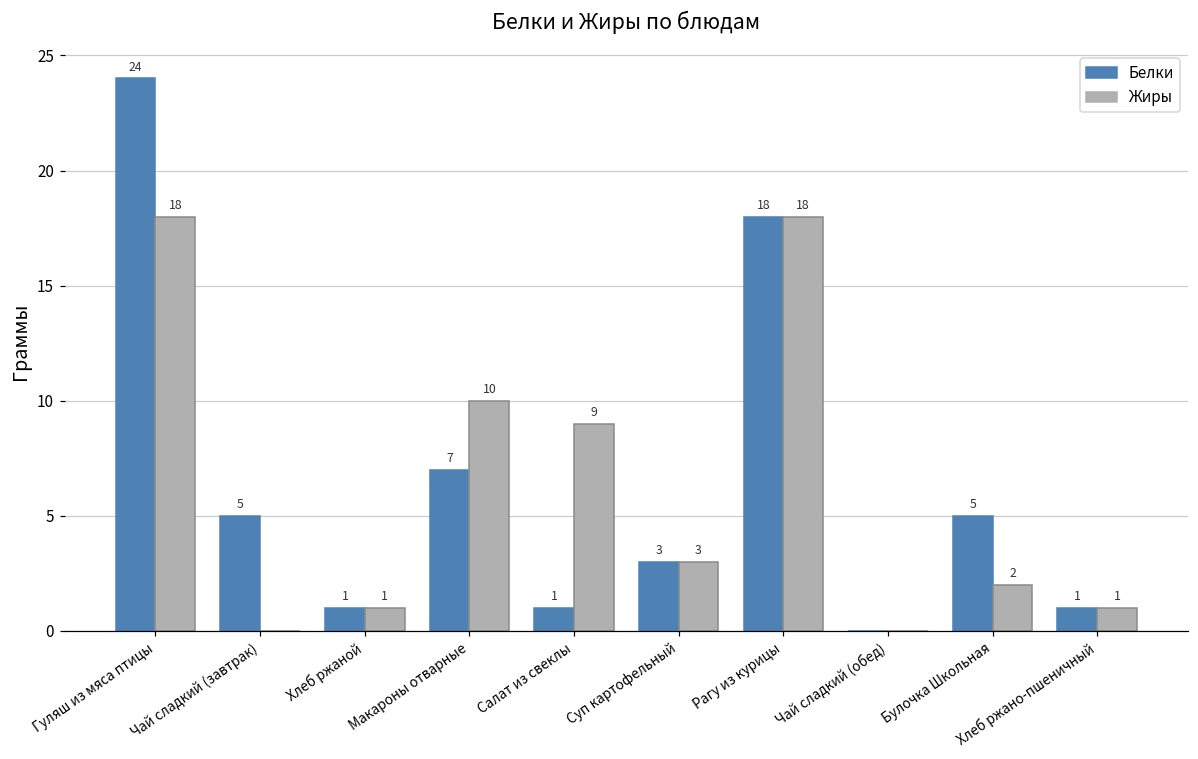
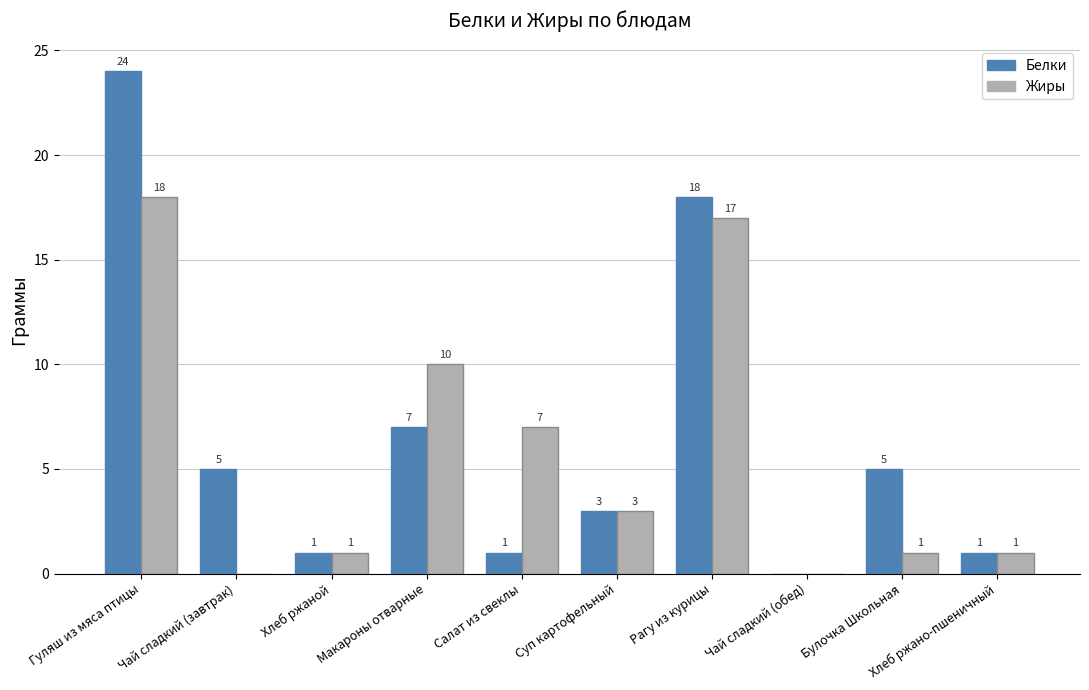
  {
    "Белки": {
      "Гуляш из мяса птицы": 24,
      "Чай сладкий (завтрак)": 5,
      "Хлеб ржаной": 1,
      "Макароны отварные": 7,
      "Салат из свеклы": 1,
      "Суп картофельный": 3,
      "Рагу из курицы": 18,
      "Булочка Школьная": 5,
      "Хлеб ржано-пшеничный": 1
    },
    "Жиры": {
      "Гуляш из мяса птицы": 18,
      "Хлеб ржаной": 1,
      "Макароны отварные": 10,
-     "Салат из свеклы": 9,
+     "Салат из свеклы": 7,
      "Суп картофельный": 3,
-     "Рагу из курицы": 18,
-     "Булочка Школьная": 2,
+     "Рагу из курицы": 17,
+     "Булочка Школьная": 1,
      "Хлеб ржано-пшеничный": 1
    }
  }
